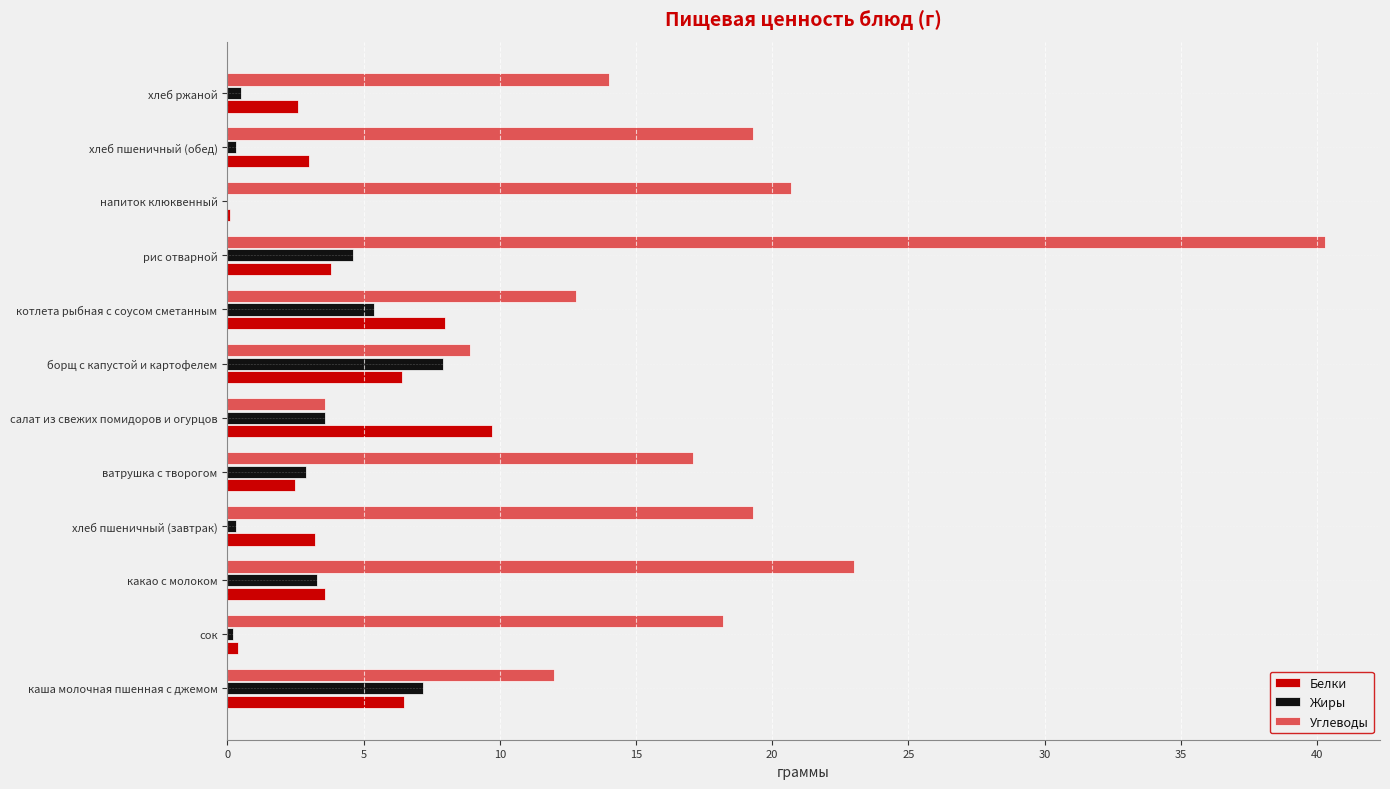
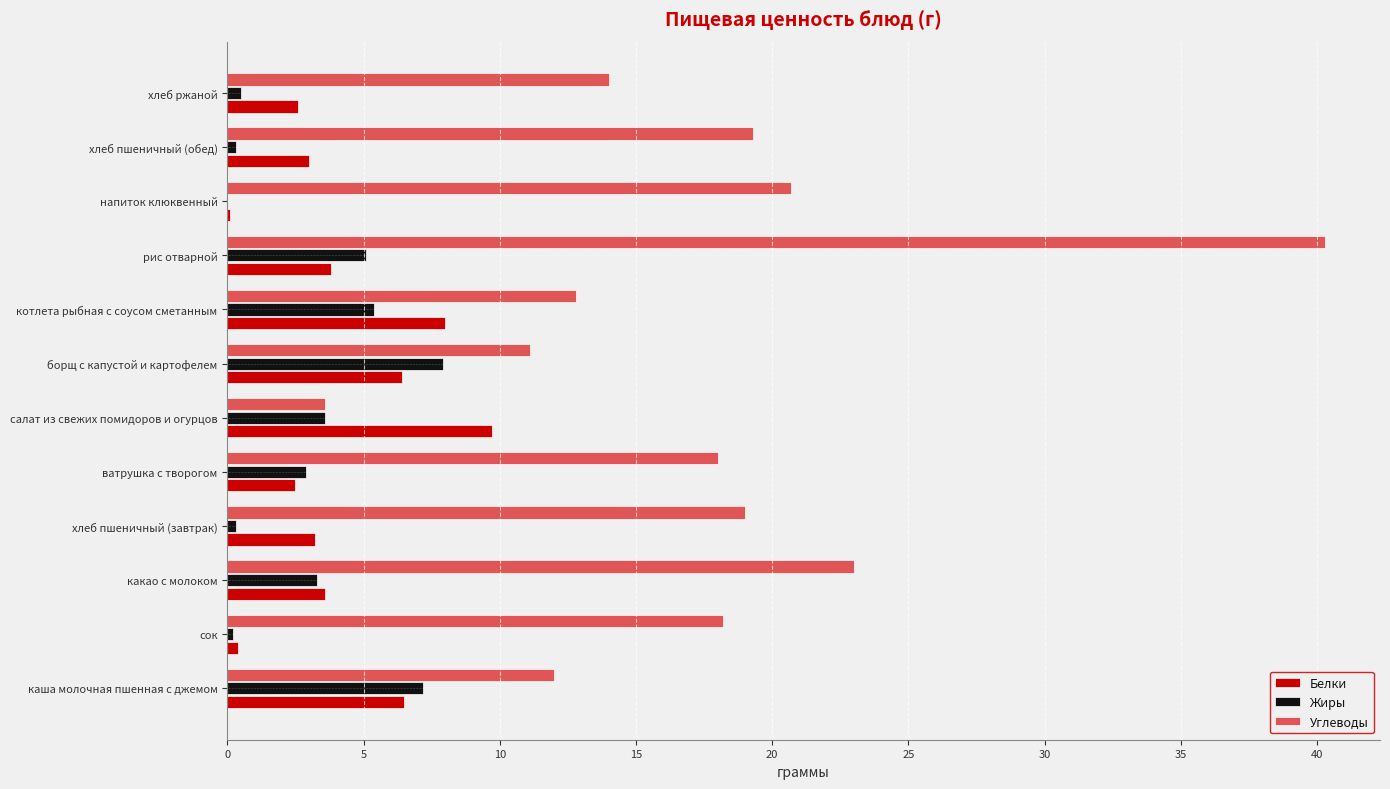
  {
    "Белки": {
      "хлеб ржаной": 2.6,
      "хлеб пшеничный (обед)": 3.0,
      "напиток клюквенный": 0.1,
      "рис отварной": 3.8,
      "котлета рыбная с соусом сметанным": 8.0,
      "борщ с капустой и картофелем": 6.4,
      "салат из свежих помидоров и огурцов": 9.7,
      "ватрушка с творогом": 2.5,
      "хлеб пшеничный (завтрак)": 3.2,
      "какао с молоком": 3.6,
      "сок": 0.4,
      "каша молочная пшенная с джемом": 6.5
    },
    "Жиры": {
      "хлеб ржаной": 0.5,
      "хлеб пшеничный (обед)": 0.3,
      "напиток клюквенный": 0.0,
-     "рис отварной": 4.6,
+     "рис отварной": 5.1,
      "котлета рыбная с соусом сметанным": 5.4,
      "борщ с капустой и картофелем": 7.9,
      "салат из свежих помидоров и огурцов": 3.6,
      "ватрушка с творогом": 2.9,
      "хлеб пшеничный (завтрак)": 0.3,
      "какао с молоком": 3.3,
      "сок": 0.2,
      "каша молочная пшенная с джемом": 7.2
    },
    "Углеводы": {
      "хлеб ржаной": 14.0,
      "хлеб пшеничный (обед)": 19.3,
      "напиток клюквенный": 20.7,
      "рис отварной": 40.3,
      "котлета рыбная с соусом сметанным": 12.8,
-     "борщ с капустой и картофелем": 8.9,
+     "борщ с капустой и картофелем": 11.1,
      "салат из свежих помидоров и огурцов": 3.6,
-     "ватрушка с творогом": 17.1,
-     "хлеб пшеничный (завтрак)": 19.3,
+     "ватрушка с творогом": 18.0,
+     "хлеб пшеничный (завтрак)": 19.0,
      "какао с молоком": 23.0,
      "сок": 18.2,
      "каша молочная пшенная с джемом": 12.0
    }
  }
